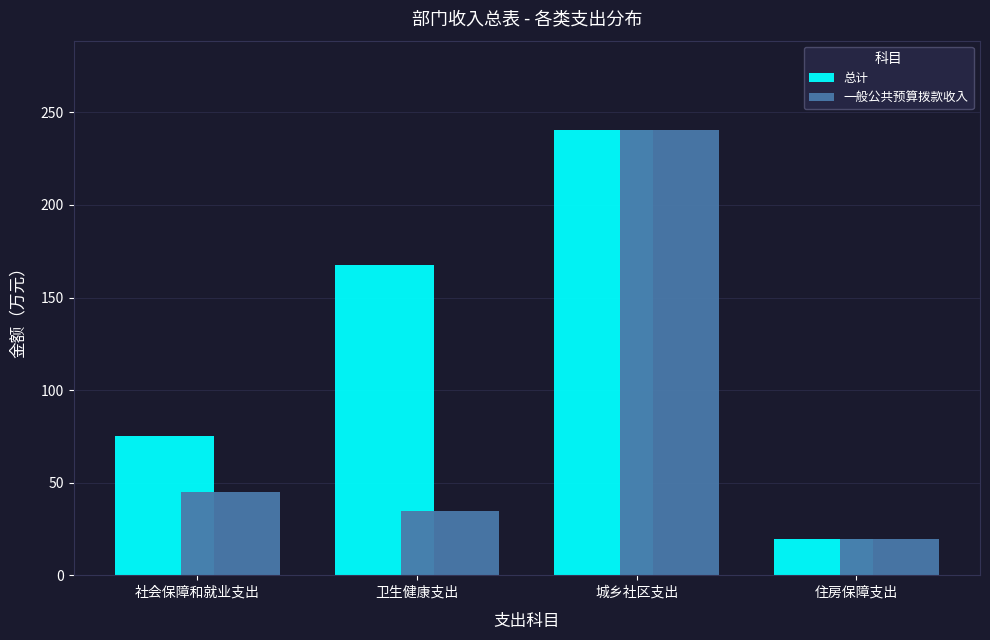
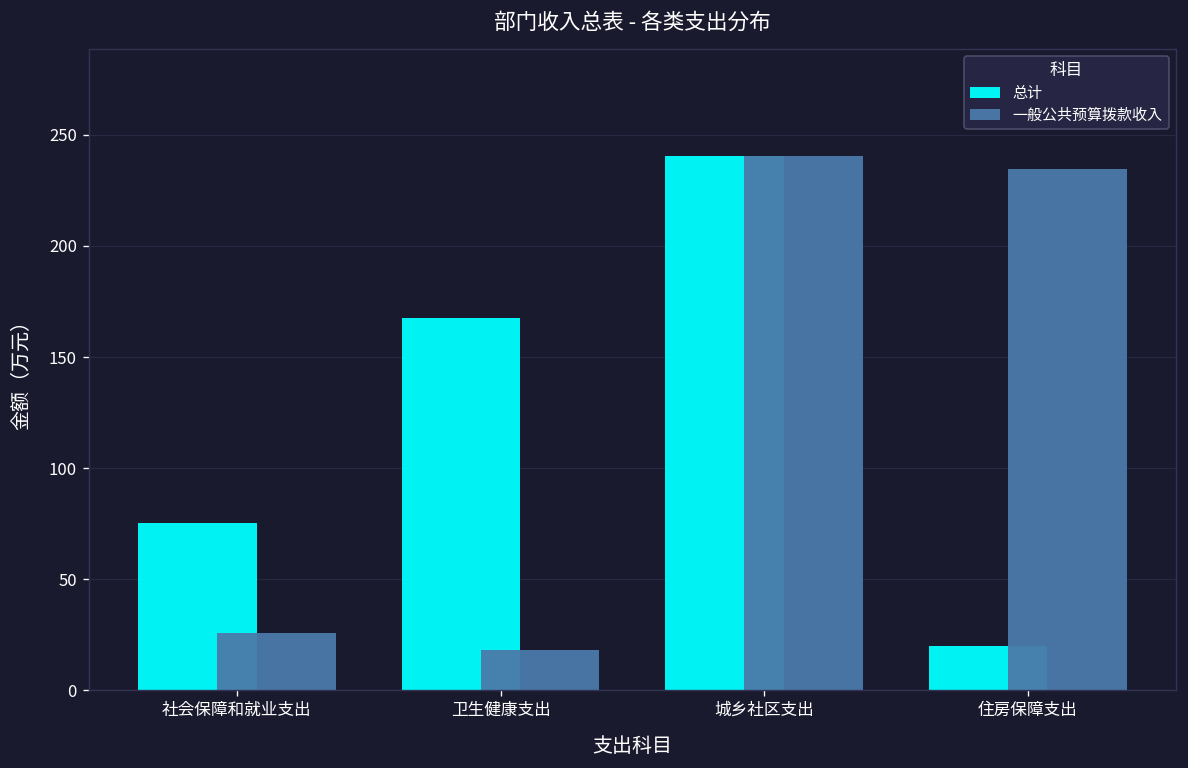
  {
    "总计": {
      "社会保障和就业支出": 75,
      "卫生健康支出": 168,
      "城乡社区支出": 241,
      "住房保障支出": 20
    },
    "一般公共预算拨款收入": {
-     "社会保障和就业支出": 45,
-     "卫生健康支出": 35,
+     "社会保障和就业支出": 26,
+     "卫生健康支出": 18,
      "城乡社区支出": 241,
-     "住房保障支出": 20
+     "住房保障支出": 235
    }
  }
